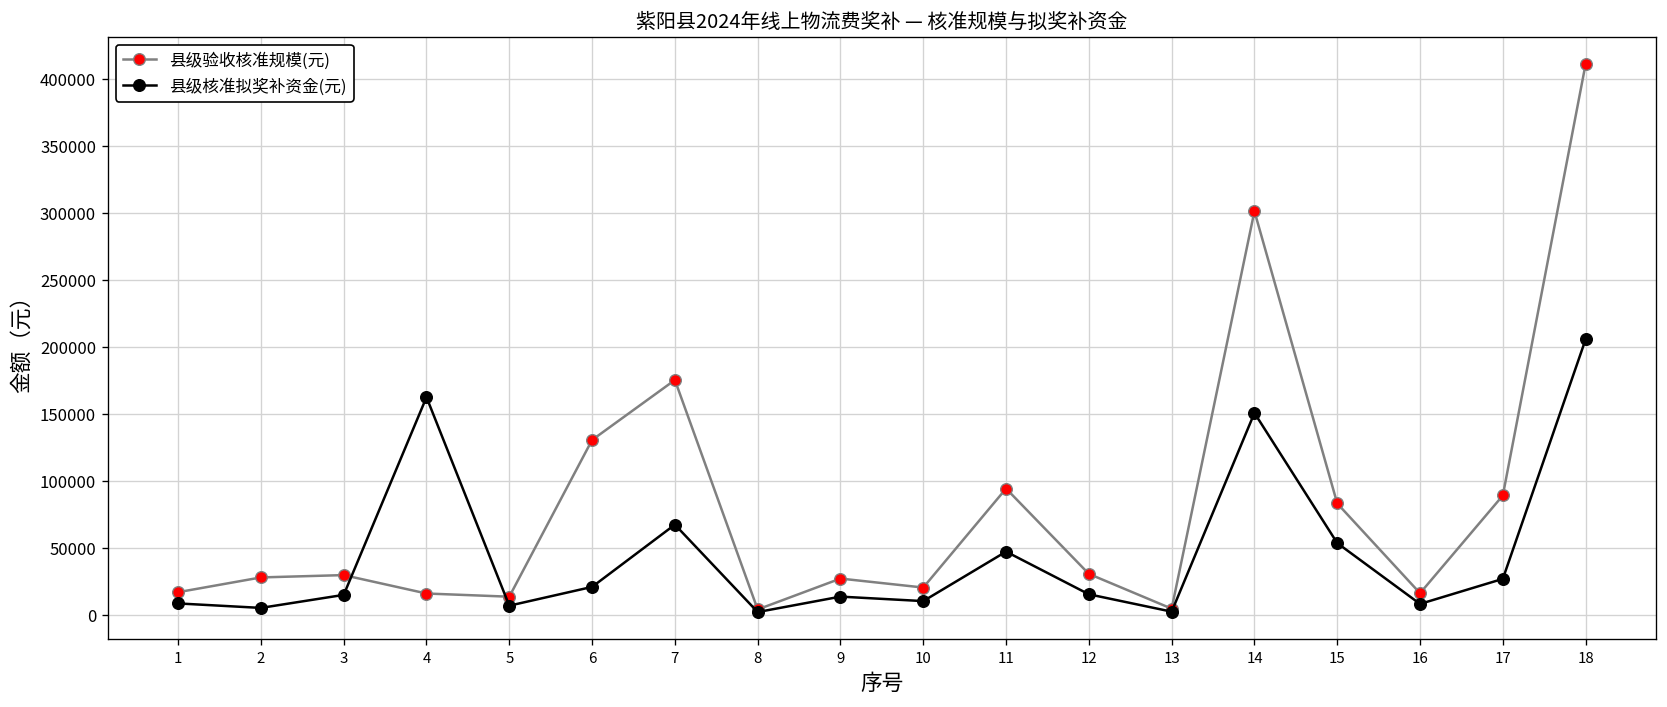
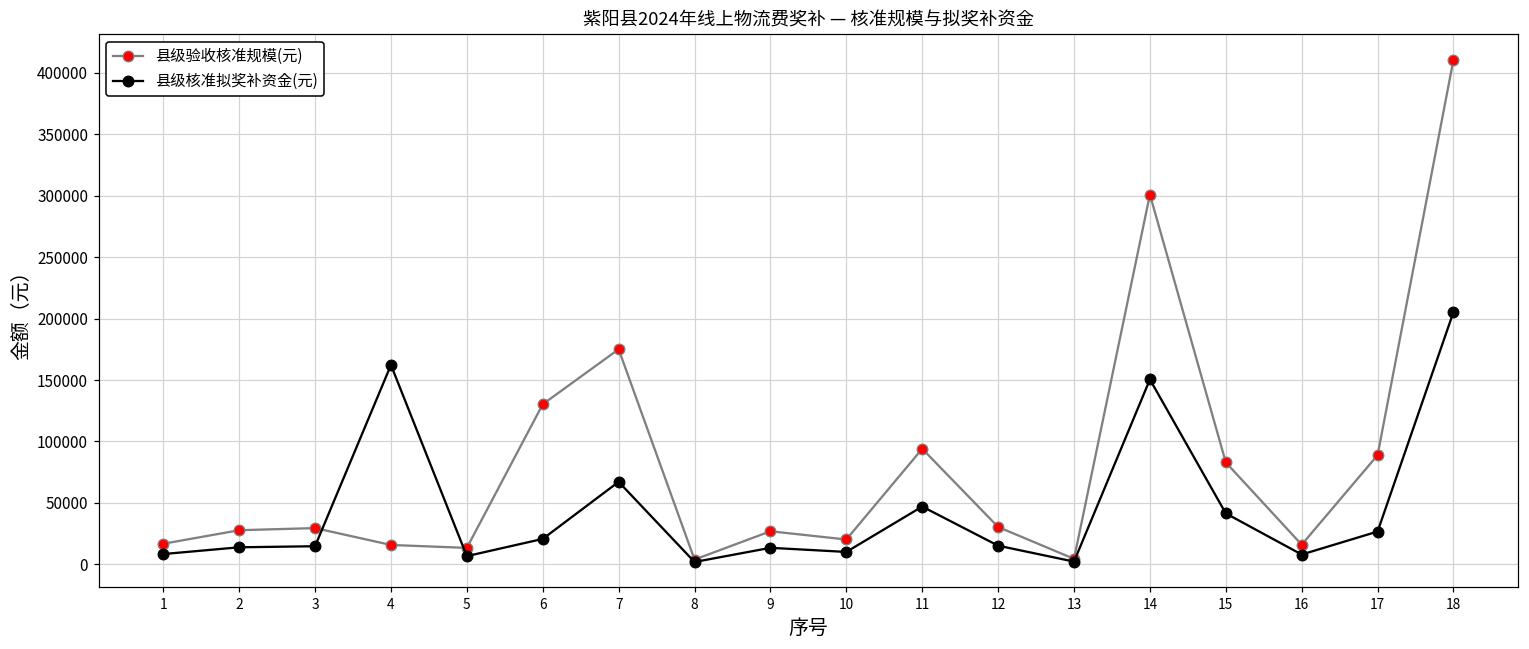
  {
    "县级验收核准规模(元)": {
      "1": 17000,
      "2": 28000,
      "3": 30000,
      "4": 16000,
      "5": 13000,
      "6": 130000,
      "7": 175000,
      "9": 27000,
      "10": 20000,
      "11": 94000,
      "12": 30000,
      "14": 301000,
      "15": 83000,
      "16": 16000,
      "17": 89000,
      "18": 411000
    },
    "县级核准拟奖补资金(元)": {
      "1": 8000,
-     "2": 5000,
+     "2": 14000,
      "3": 15000,
      "4": 162000,
      "5": 7000,
      "6": 21000,
      "7": 67000,
      "9": 13000,
      "10": 10000,
      "11": 47000,
      "12": 15000,
      "14": 150000,
-     "15": 53000,
+     "15": 41000,
      "16": 8000,
      "17": 27000,
      "18": 205000
    }
  }
